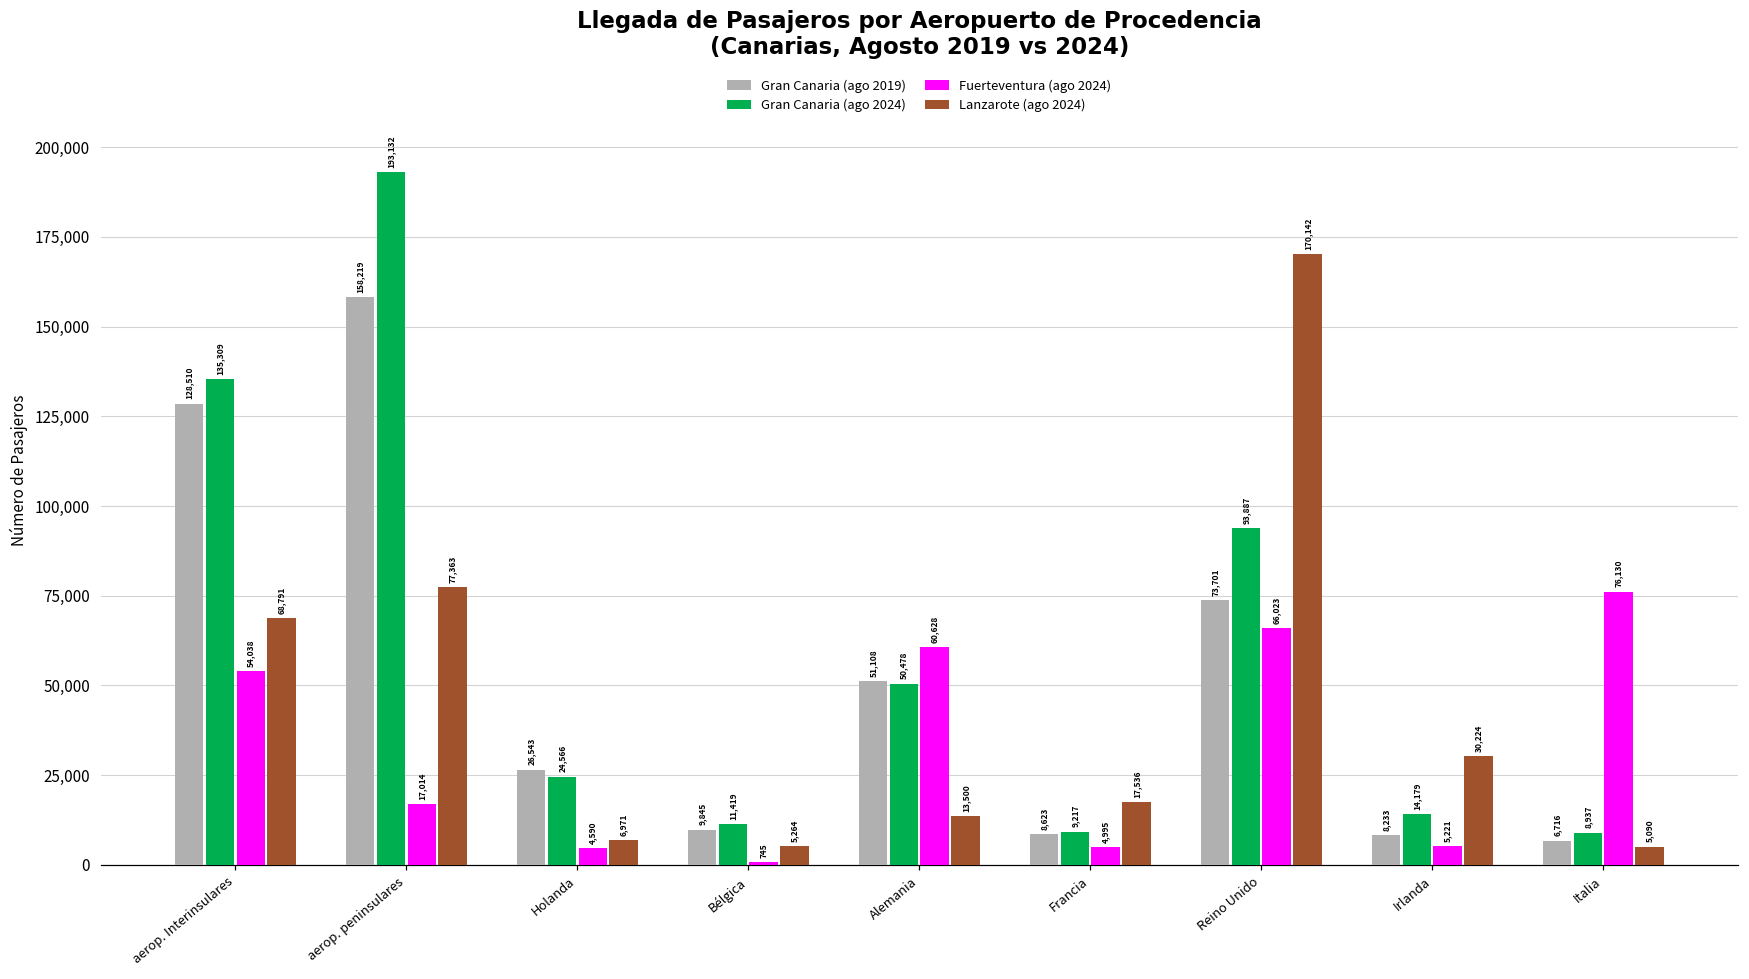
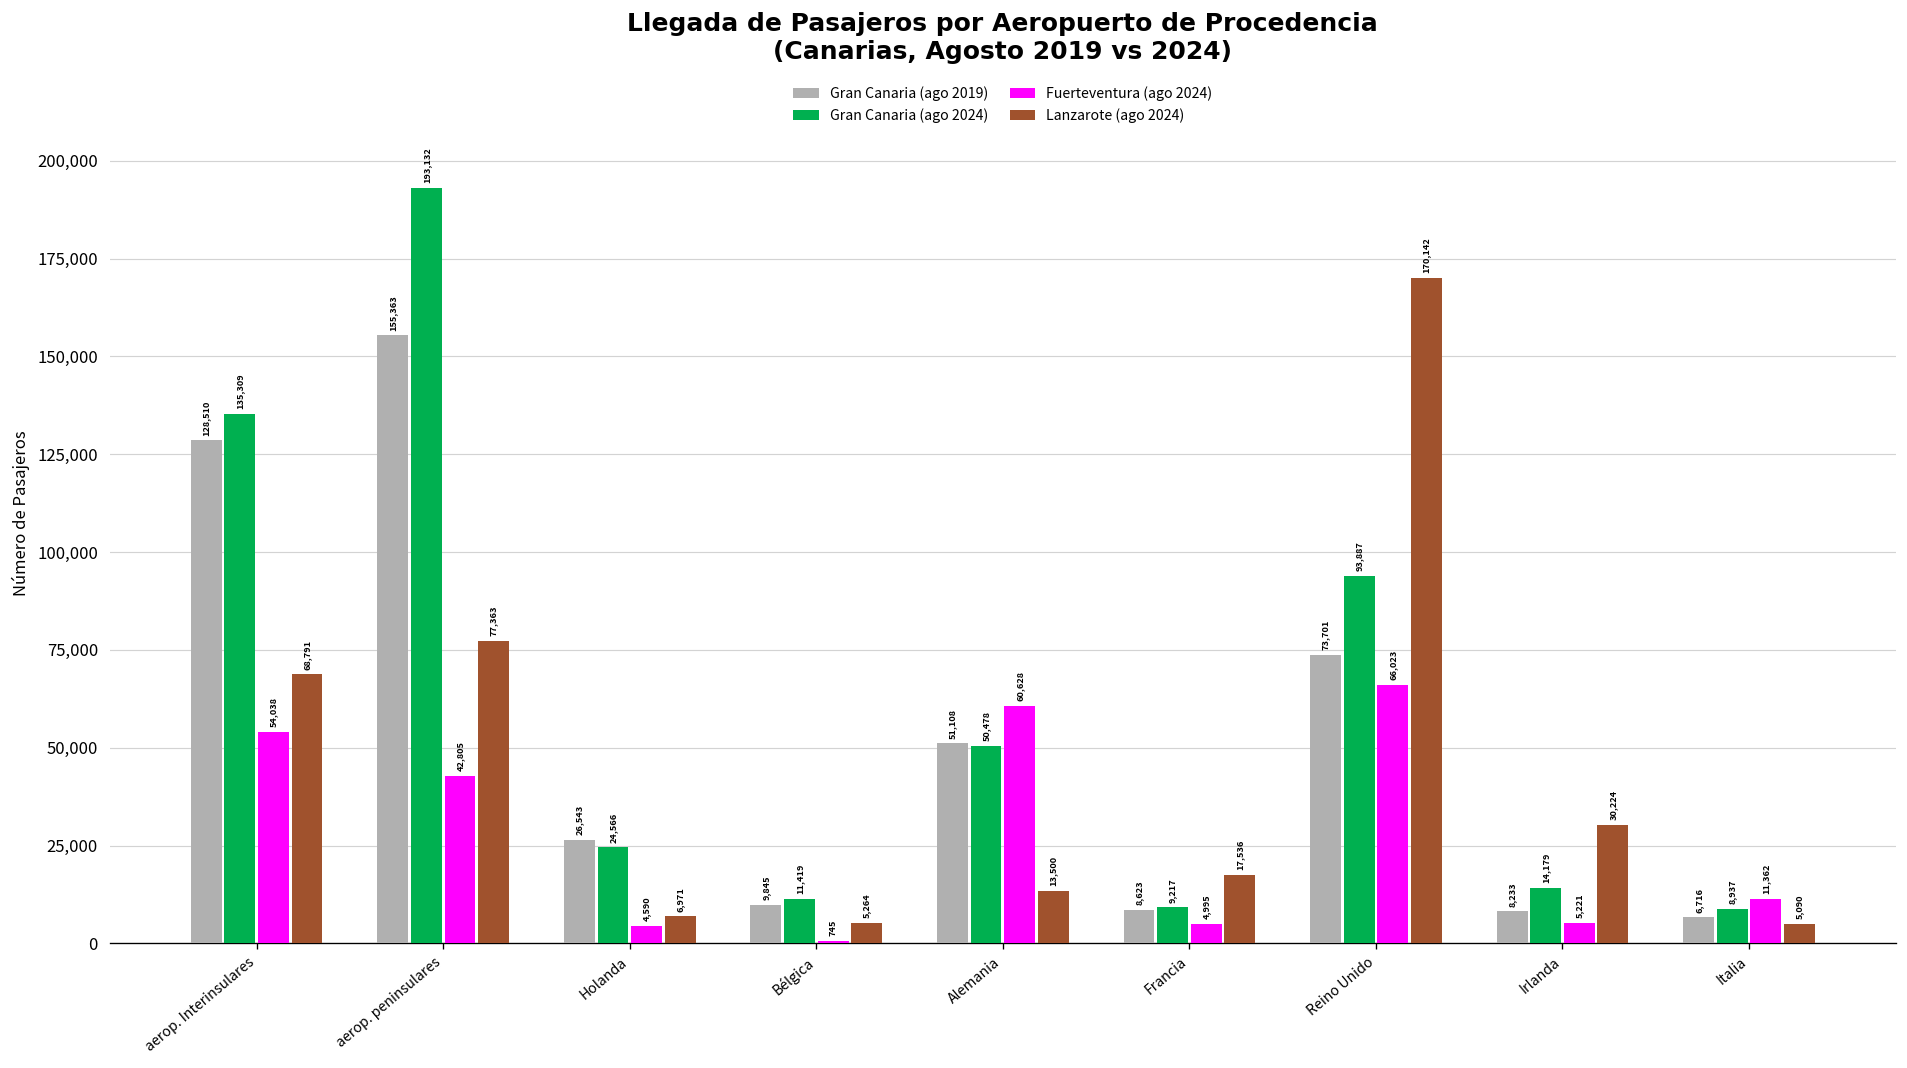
  {
    "Gran Canaria (ago 2019)": {
      "aerop. Interinsulares": "128,510",
-     "aerop. peninsulares": "158,219",
+     "aerop. peninsulares": "155,363",
      "Holanda": "26,543",
      "Bélgica": "9,845",
      "Alemania": "51,108",
      "Francia": "8,623",
      "Reino Unido": "73,701",
      "Irlanda": "8,233",
      "Italia": "6,716"
    },
    "Gran Canaria (ago 2024)": {
      "aerop. Interinsulares": "135,309",
      "aerop. peninsulares": "193,132",
      "Holanda": "24,566",
      "Bélgica": "11,419",
      "Alemania": "50,478",
      "Francia": "9,217",
      "Reino Unido": "93,887",
      "Irlanda": "14,179",
      "Italia": "8,937"
    },
    "Fuerteventura (ago 2024)": {
      "aerop. Interinsulares": "54,038",
-     "aerop. peninsulares": "17,014",
+     "aerop. peninsulares": "42,805",
      "Holanda": "4,590",
      "Bélgica": "745",
      "Alemania": "60,628",
      "Francia": "4,995",
      "Reino Unido": "66,023",
      "Irlanda": "5,221",
-     "Italia": "76,130"
+     "Italia": "11,362"
    },
    "Lanzarote (ago 2024)": {
      "aerop. Interinsulares": "68,791",
      "aerop. peninsulares": "77,363",
      "Holanda": "6,971",
      "Bélgica": "5,264",
      "Alemania": "13,500",
      "Francia": "17,536",
      "Reino Unido": "170,142",
      "Irlanda": "30,224",
      "Italia": "5,090"
    }
  }
